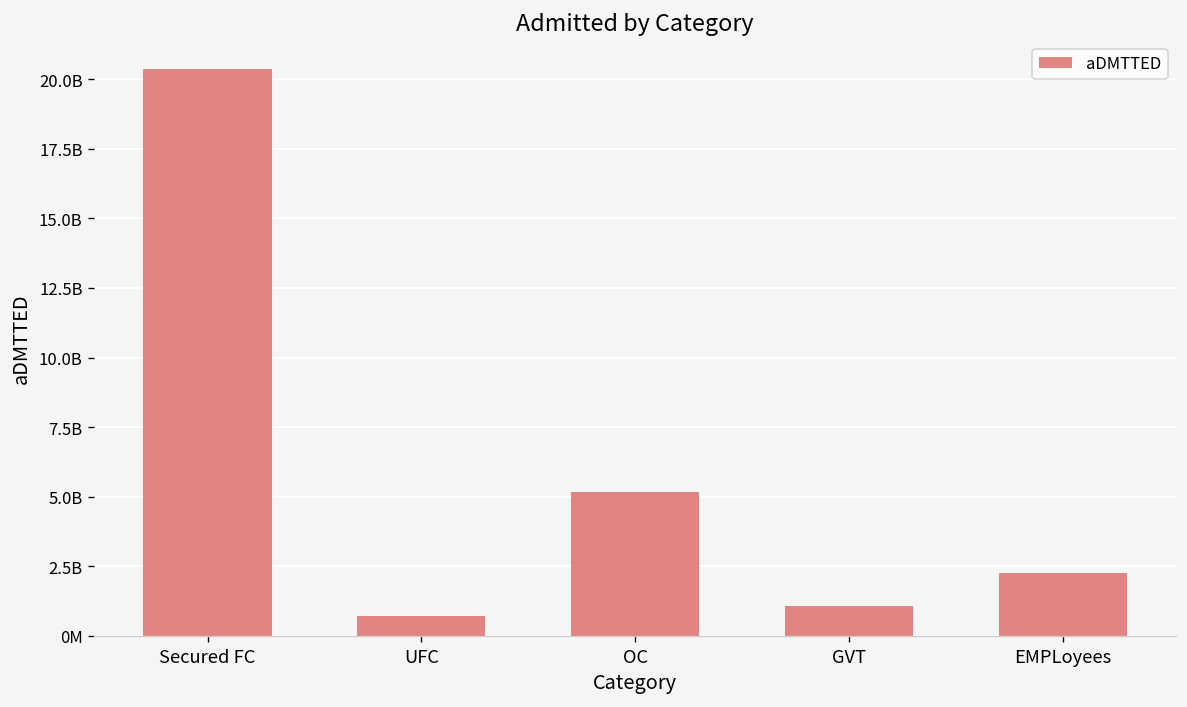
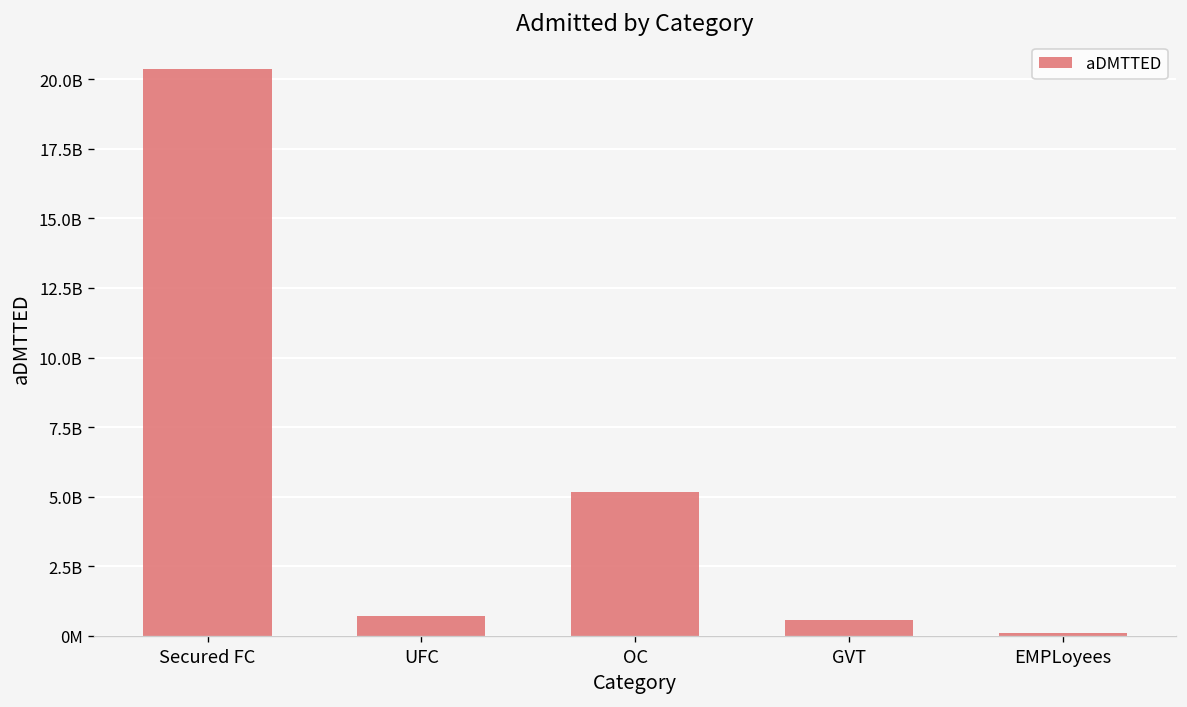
  {
    "Secured FC": 20400000000,
    "UFC": 700000000,
    "OC": 5200000000,
-   "GVT": 1100000000,
-   "EMPLoyees": 2300000000
+   "GVT": 600000000,
+   "EMPLoyees": 100000000
  }
